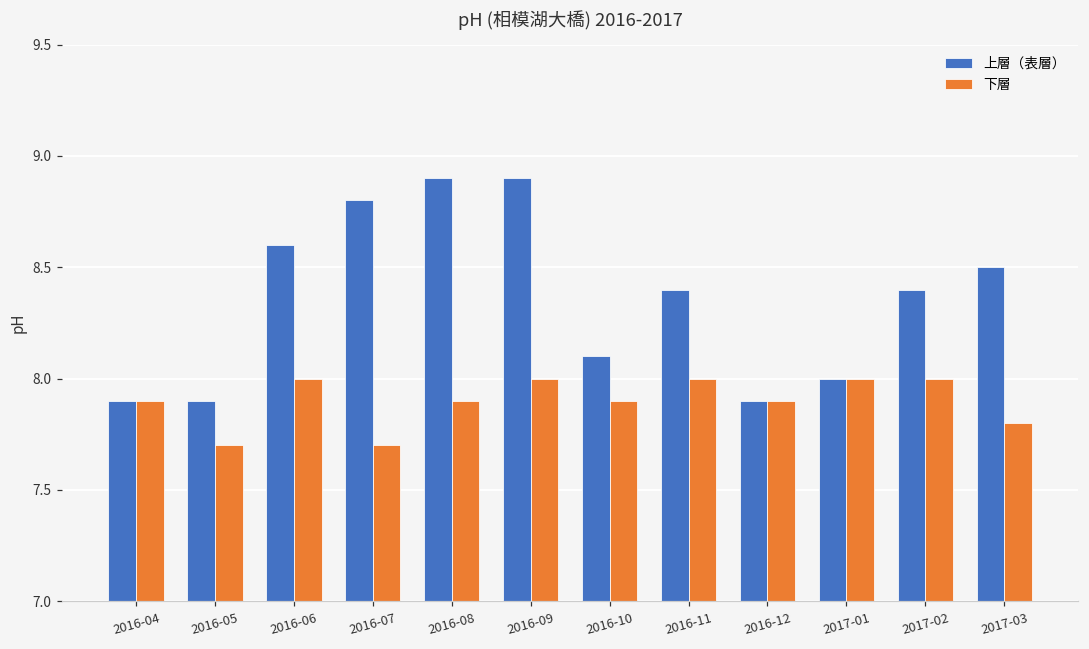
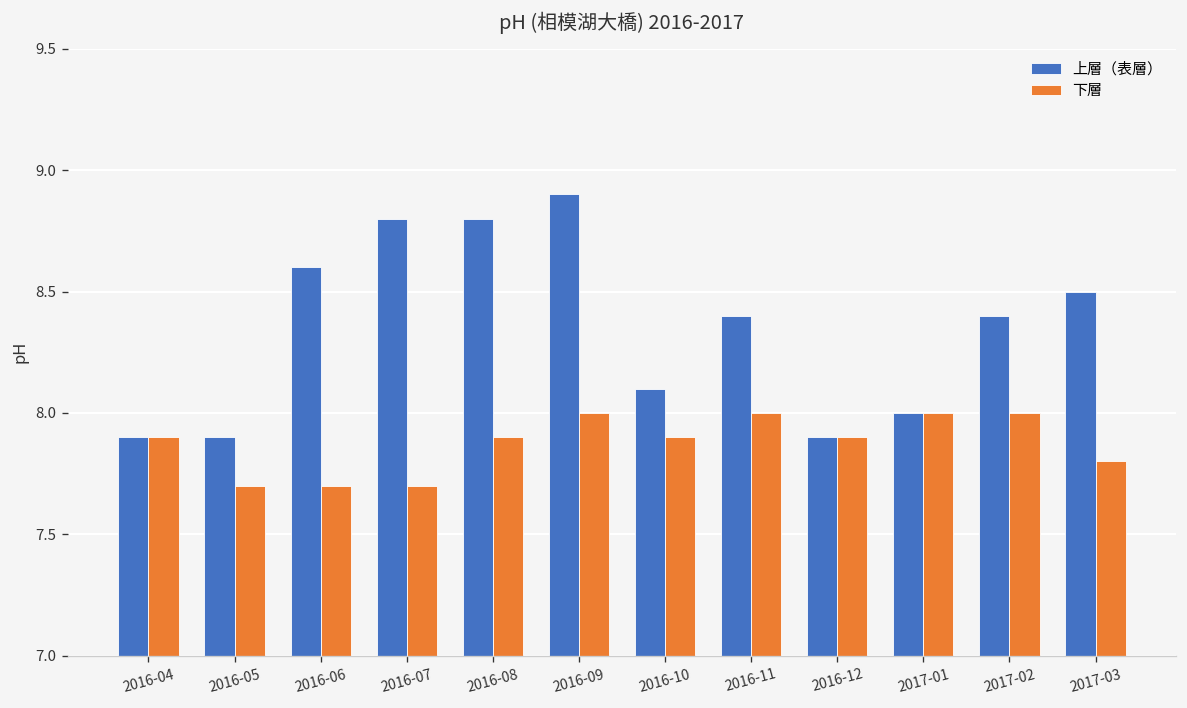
  {
    "上層（表層）": {
      "2016-04": 7.9,
      "2016-05": 7.9,
      "2016-06": 8.6,
      "2016-07": 8.8,
-     "2016-08": 8.9,
+     "2016-08": 8.8,
      "2016-09": 8.9,
      "2016-10": 8.1,
      "2016-11": 8.4,
      "2016-12": 7.9,
      "2017-01": 8.0,
      "2017-02": 8.4,
      "2017-03": 8.5
    },
    "下層": {
      "2016-04": 7.9,
      "2016-05": 7.7,
-     "2016-06": 8.0,
+     "2016-06": 7.7,
      "2016-07": 7.7,
      "2016-08": 7.9,
      "2016-09": 8.0,
      "2016-10": 7.9,
      "2016-11": 8.0,
      "2016-12": 7.9,
      "2017-01": 8.0,
      "2017-02": 8.0,
      "2017-03": 7.8
    }
  }
